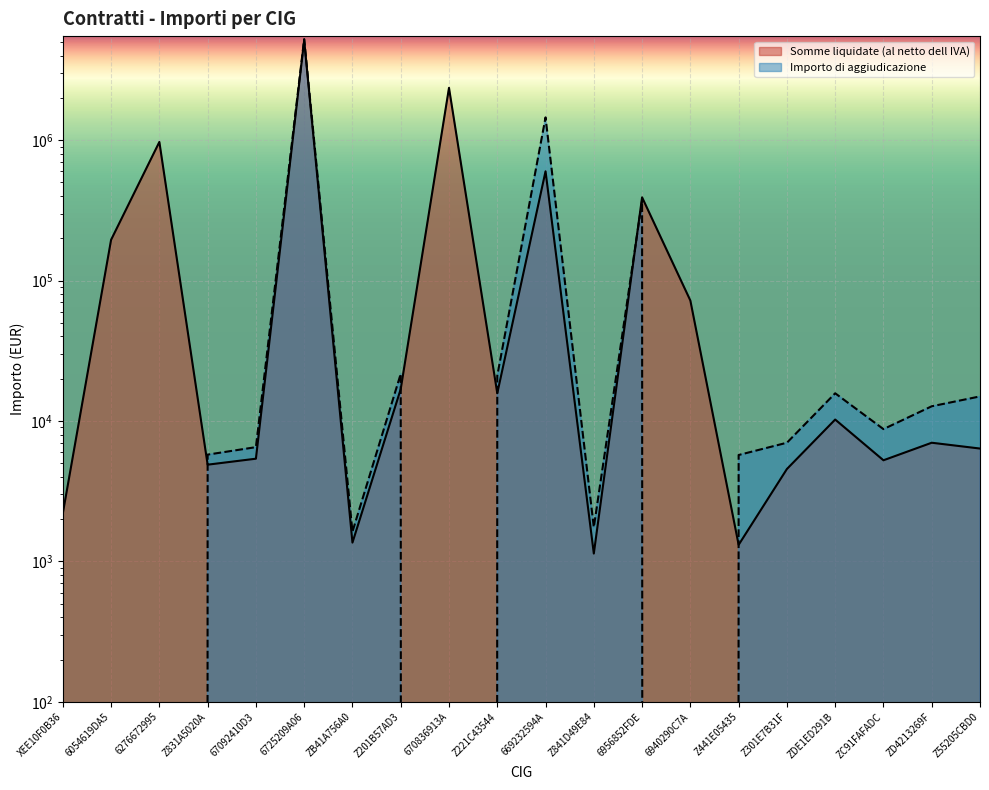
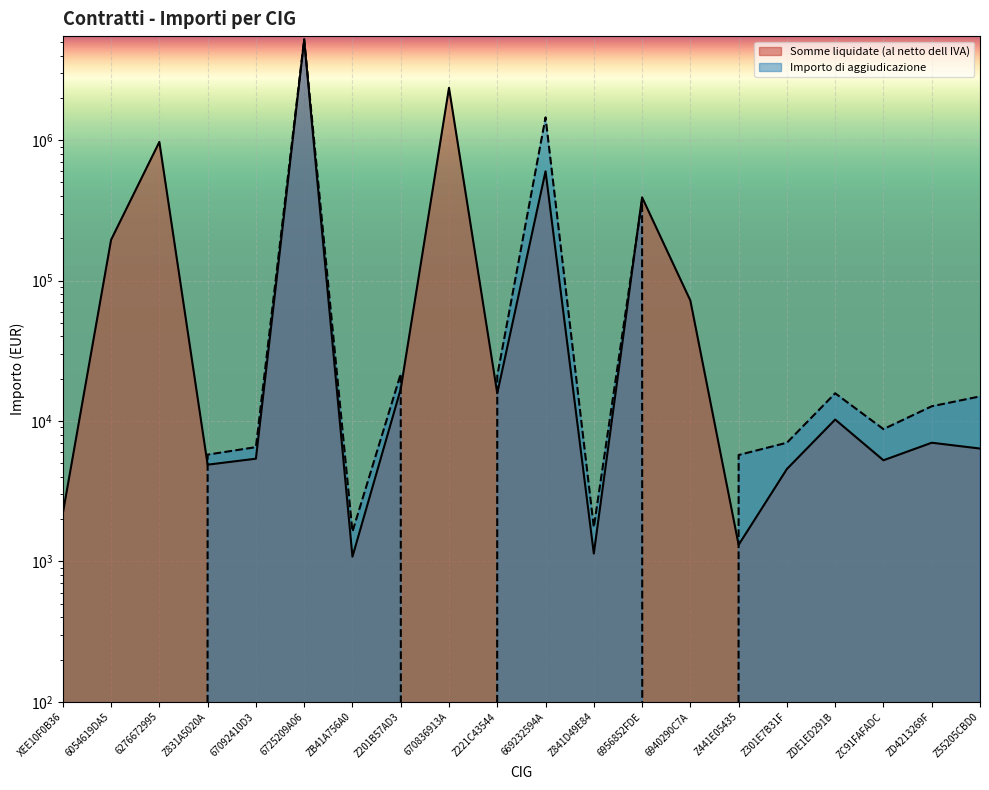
  {
    "Somme liquidate (al netto dell IVA)": {
      "6054619DA5": 200000,
      "6276672995": 1000000,
      "Z831A5020A": 4900,
      "67092410D3": 5400,
-     "ZB41A756A0": 1400,
+     "ZB41A756A0": 1100,
      "Z201B57AD3": 17000,
      "670836913A": 2400000,
      "Z221C43544": 16000,
      "669232594A": 600000,
      "Z841D49E84": 1100,
      "6956852FDE": 390000,
      "6940290C7A": 70000,
      "Z441E05435": 1300,
      "Z301E7B31F": 4600,
      "ZDE1ED291B": 10000,
      "ZC91FAFADC": 5300,
      "ZD4213269F": 7000,
      "Z55205CBD0": 6000
    },
    "Importo di aggiudicazione": {
      "Z831A5020A": 5800,
      "67092410D3": 7000,
      "ZB41A756A0": 1600,
      "Z201B57AD3": 22000,
      "Z221C43544": 21000,
      "669232594A": 1500000,
      "Z841D49E84": 1800,
      "6956852FDE": 370000,
      "Z441E05435": 5700,
      "Z301E7B31F": 7000,
      "ZDE1ED291B": 16000,
      "ZC91FAFADC": 9000,
      "ZD4213269F": 13000,
      "Z55205CBD0": 15000
    }
  }
